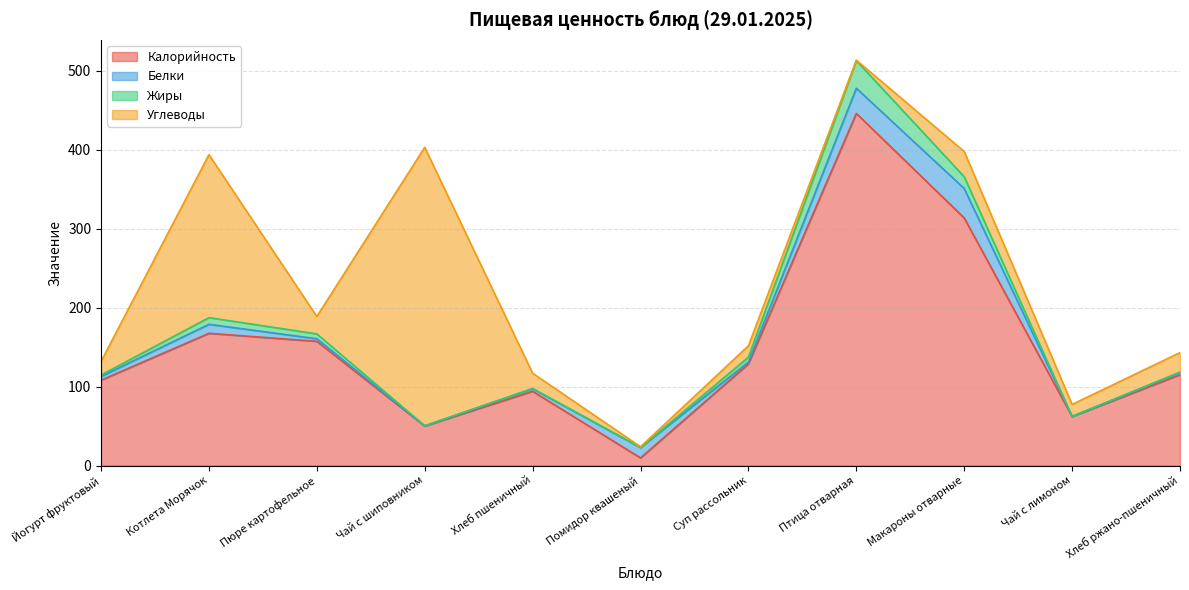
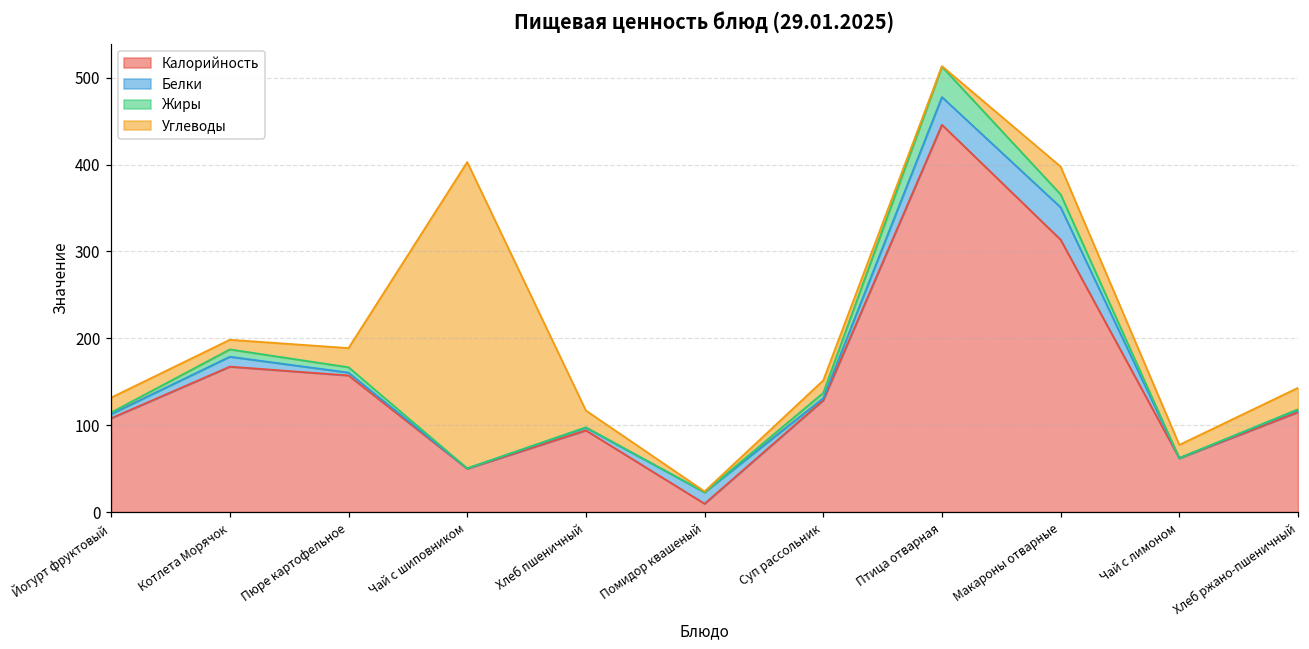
  {
    "Калорийность": {
      "Йогурт фруктовый": 110,
      "Котлета Морячок": 170,
      "Пюре картофельное": 160,
      "Помидор квашеный": 10,
      "Птица отварная": 450,
      "Макароны отварные": 310
    },
    "Белки": {
      "Котлета Морячок": 10,
      "Пюре картофельное": 0,
      "Птица отварная": 30,
      "Макароны отварные": 40
    },
    "Жиры": {
      "Котлета Морячок": 10,
      "Пюре картофельное": 10,
      "Суп рассольник": 10,
      "Макароны отварные": 10
    },
    "Углеводы": {
      "Йогурт фруктовый": 20,
-     "Котлета Морячок": 210,
+     "Котлета Морячок": 10,
      "Пюре картофельное": 20,
      "Чай с шиповником": 350,
      "Хлеб пшеничный": 20,
      "Суп рассольник": 10,
      "Макароны отварные": 30,
      "Чай с лимоном": 20,
      "Хлеб ржано-пшеничный": 20
    }
  }
